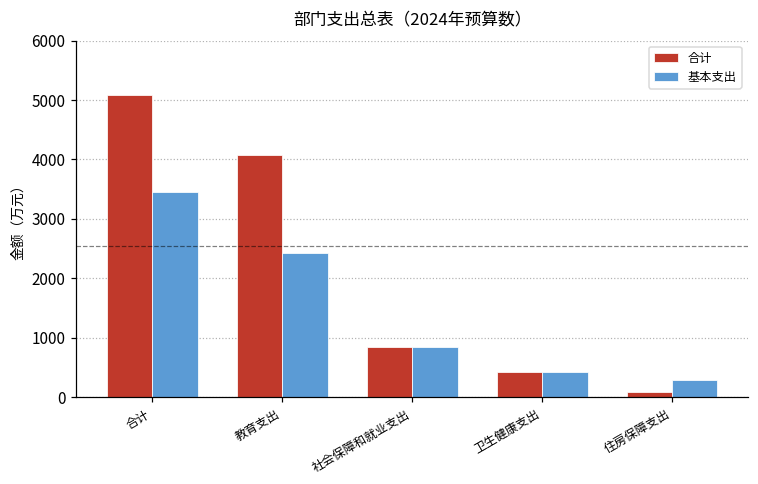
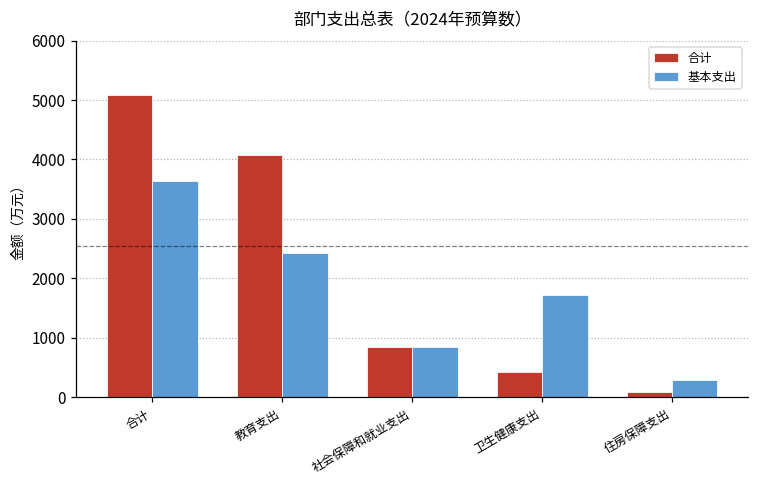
  {
    "合计": {
      "合计": 5100,
      "教育支出": 4100,
      "社会保障和就业支出": 800,
      "卫生健康支出": 400,
      "住房保障支出": 100
    },
    "基本支出": {
-     "合计": 3400,
+     "合计": 3600,
      "教育支出": 2400,
      "社会保障和就业支出": 800,
-     "卫生健康支出": 400,
+     "卫生健康支出": 1700,
      "住房保障支出": 300
    }
  }
